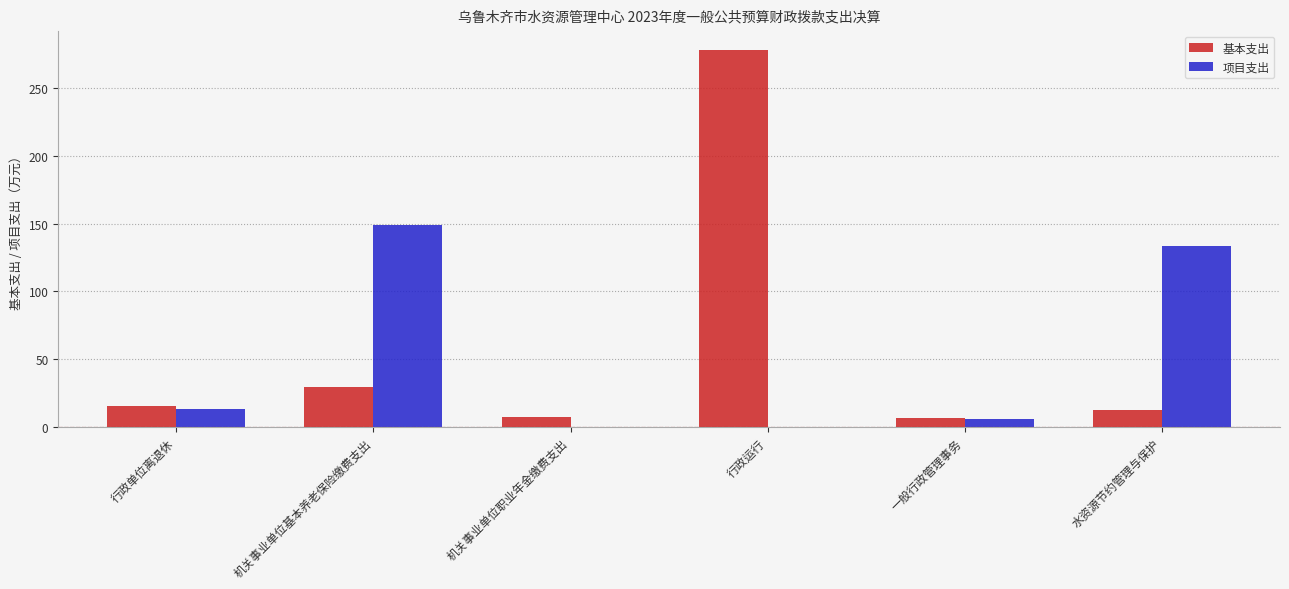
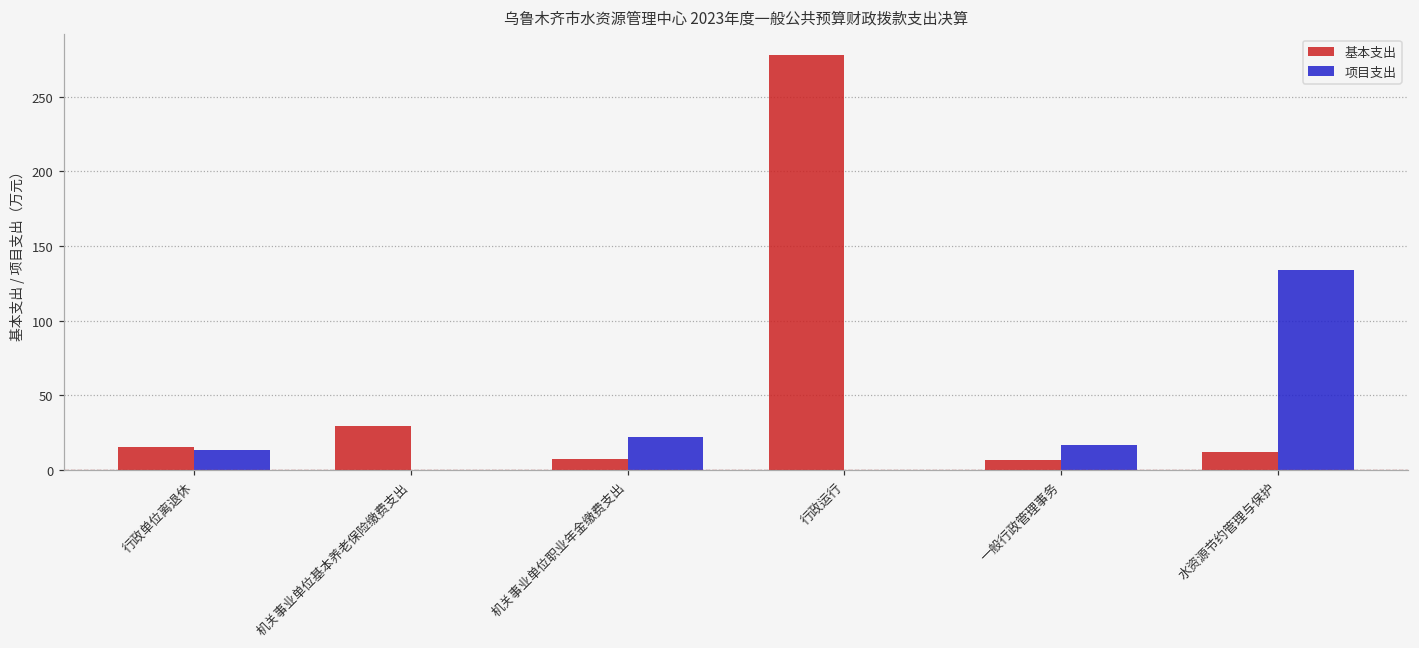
  {
    "基本支出": {
      "行政单位离退休": 16,
      "机关事业单位基本养老保险缴费支出": 29,
      "机关事业单位职业年金缴费支出": 8,
      "行政运行": 278,
      "一般行政管理事务": 7,
      "水资源节约管理与保护": 12
    },
    "项目支出": {
      "行政单位离退休": 13,
-     "机关事业单位基本养老保险缴费支出": 149,
-     "机关事业单位职业年金缴费支出": 0,
+     "机关事业单位基本养老保险缴费支出": 0,
+     "机关事业单位职业年金缴费支出": 22,
      "行政运行": 0,
-     "一般行政管理事务": 6,
+     "一般行政管理事务": 17,
      "水资源节约管理与保护": 134
    }
  }
